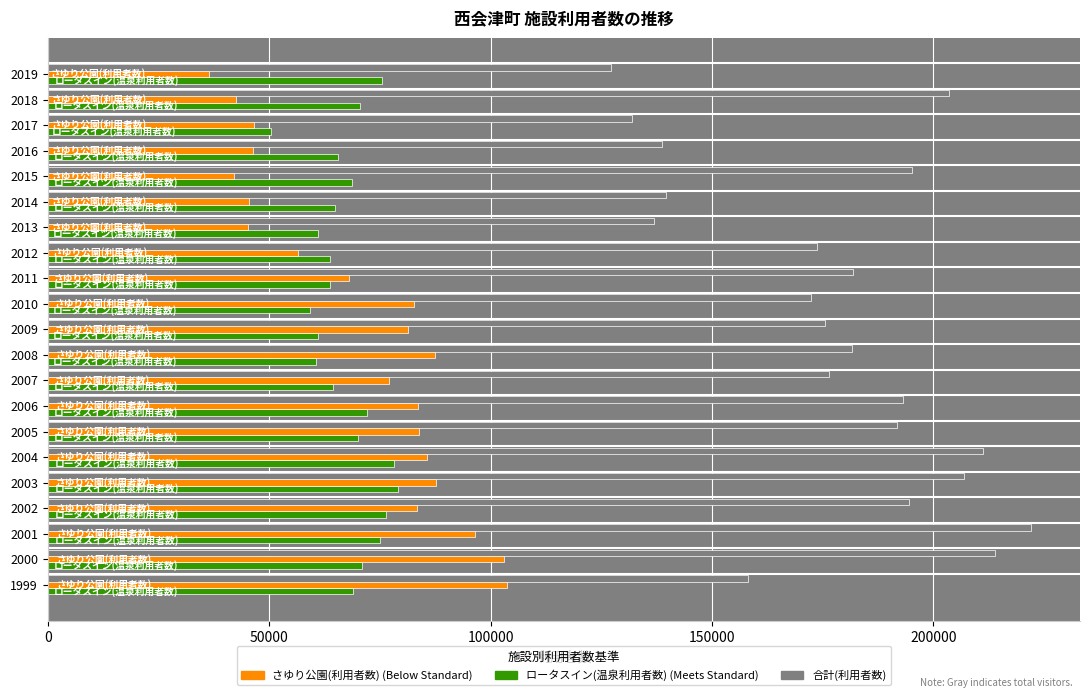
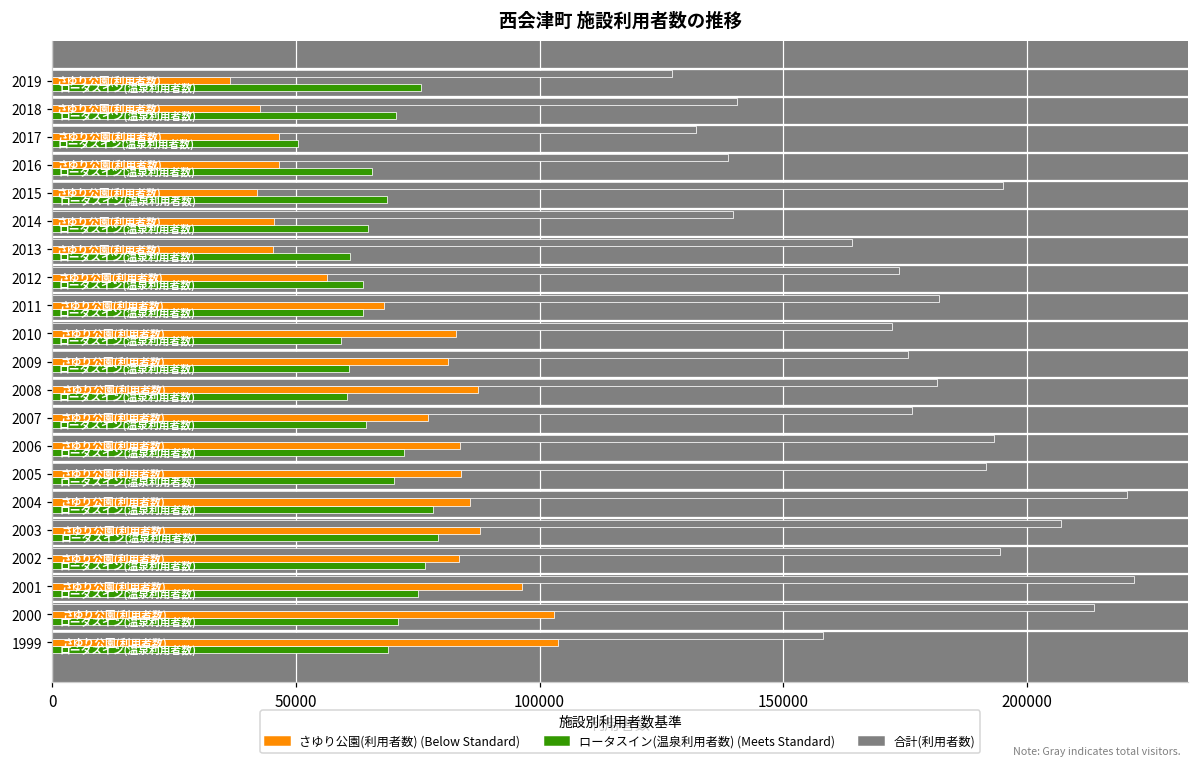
  {
    "合計(利用者数)": {
      "2019": 127000,
-     "2018": 203000,
+     "2018": 141000,
      "2017": 132000,
      "2016": 139000,
      "2015": 195000,
      "2014": 140000,
-     "2013": 137000,
+     "2013": 164000,
      "2012": 174000,
      "2011": 182000,
      "2010": 172000,
      "2009": 176000,
      "2008": 182000,
      "2007": 176000,
      "2006": 193000,
      "2005": 192000,
-     "2004": 211000,
+     "2004": 221000,
      "2003": 207000,
      "2002": 194000,
      "2001": 222000,
      "2000": 214000,
      "1999": 158000
    }
  }
